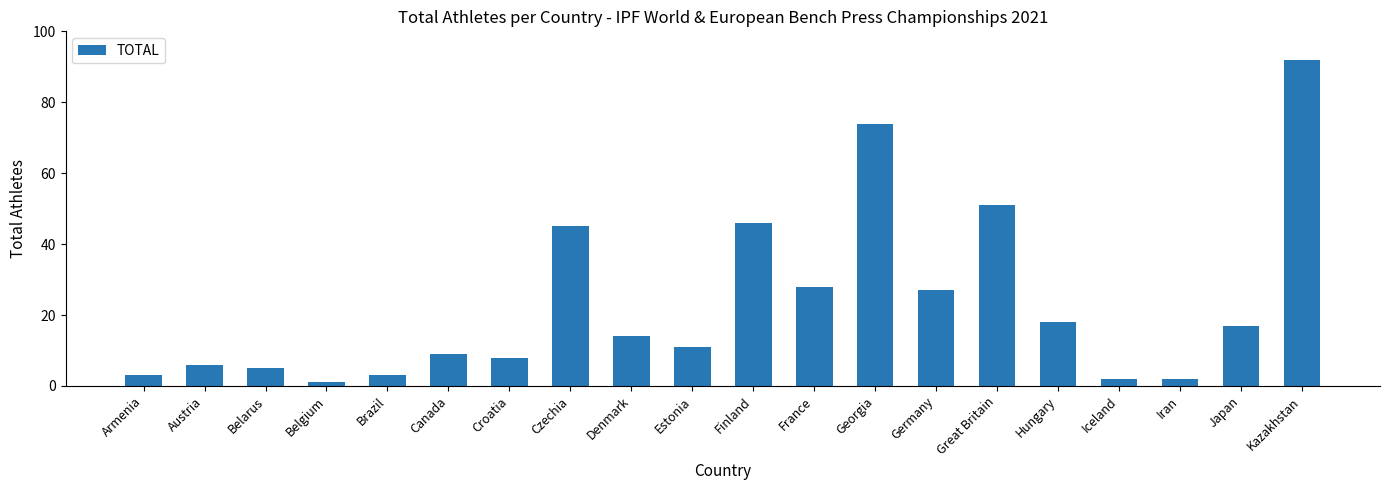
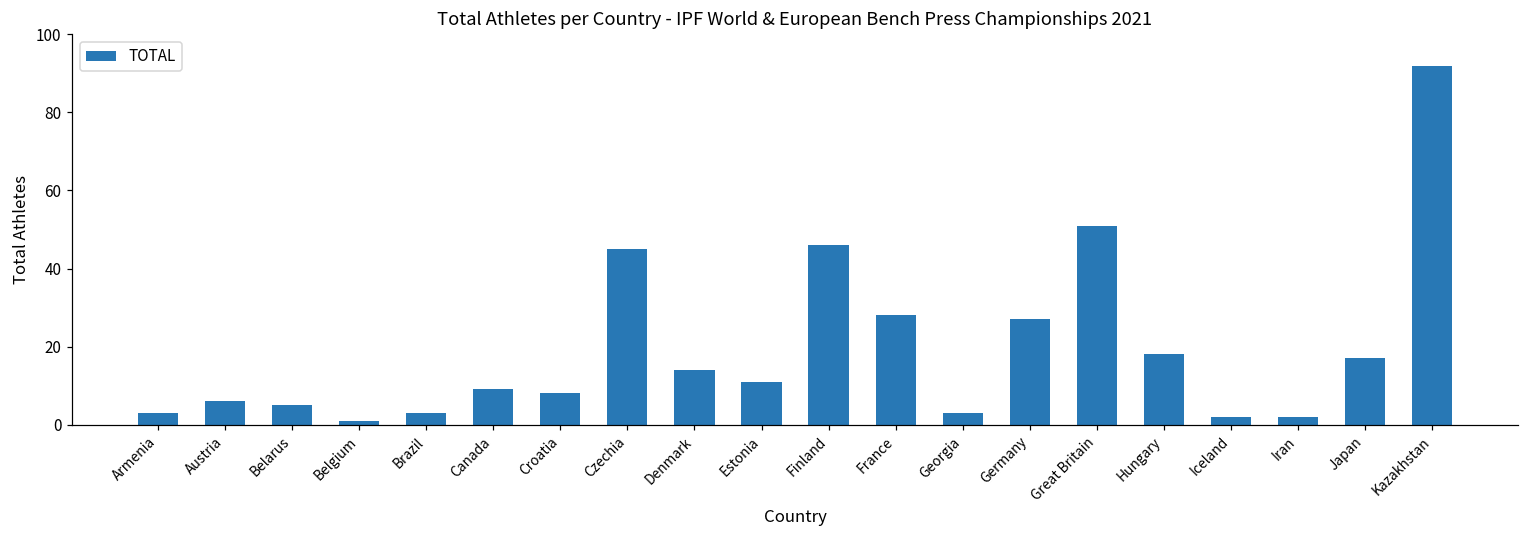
  {
    "Armenia": 3,
    "Austria": 6,
    "Belarus": 5,
    "Belgium": 1,
    "Brazil": 3,
    "Canada": 9,
    "Croatia": 8,
    "Czechia": 45,
    "Denmark": 14,
    "Estonia": 11,
    "Finland": 46,
    "France": 28,
-   "Georgia": 74,
+   "Georgia": 3,
    "Germany": 27,
    "Great Britain": 51,
    "Hungary": 18,
    "Iceland": 2,
    "Iran": 2,
    "Japan": 17,
    "Kazakhstan": 92
  }
